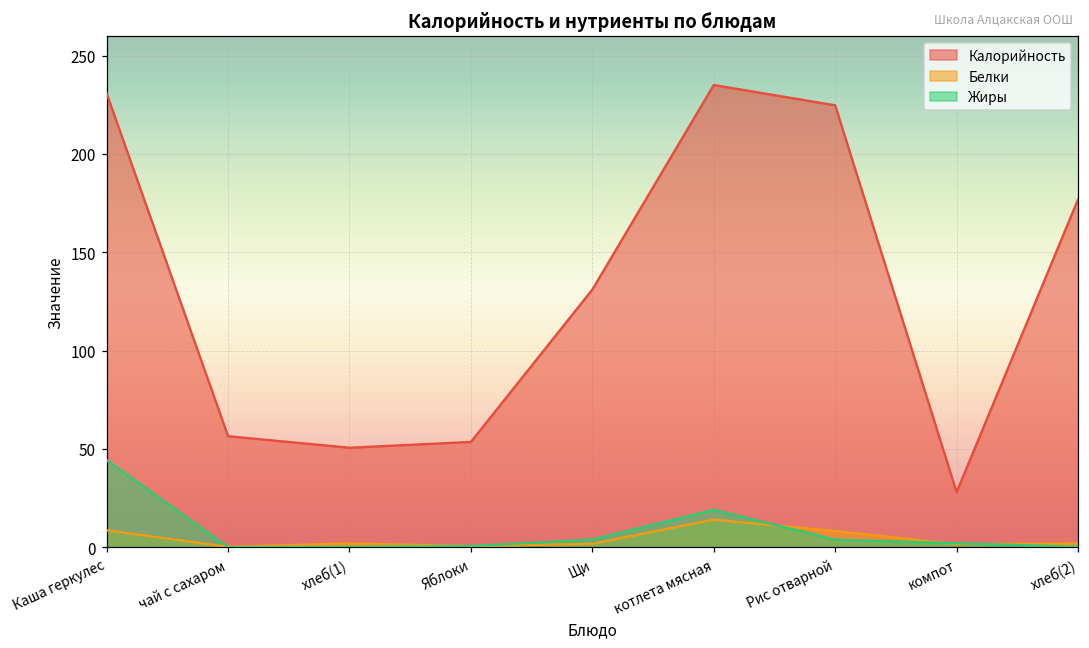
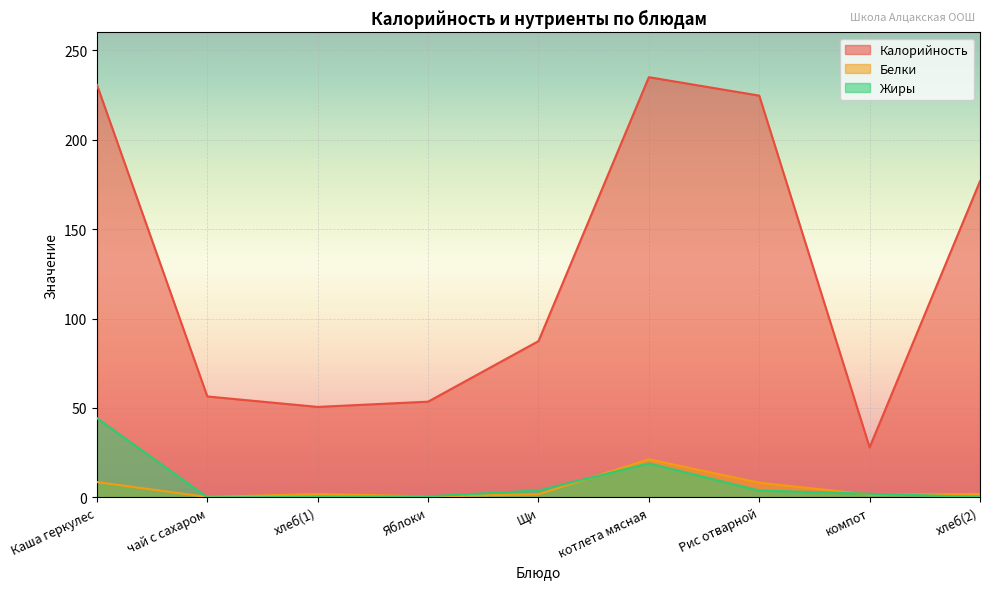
  {
    "Калорийность": {
      "Каша геркулес": 231,
      "чай с сахаром": 56,
      "хлеб(1)": 51,
      "Яблоки": 54,
-     "Щи": 131,
+     "Щи": 87,
      "котлета мясная": 235,
      "Рис отварной": 225,
      "компот": 28,
      "хлеб(2)": 177
    },
    "Белки": {
      "Каша геркулес": 9,
      "хлеб(1)": 2,
      "Щи": 2,
-     "котлета мясная": 14,
+     "котлета мясная": 21,
      "Рис отварной": 8,
      "хлеб(2)": 2
    },
    "Жиры": {
      "Каша геркулес": 44,
      "хлеб(1)": 0,
      "Щи": 4,
      "котлета мясная": 19,
      "Рис отварной": 4,
      "хлеб(2)": 0
    }
  }
